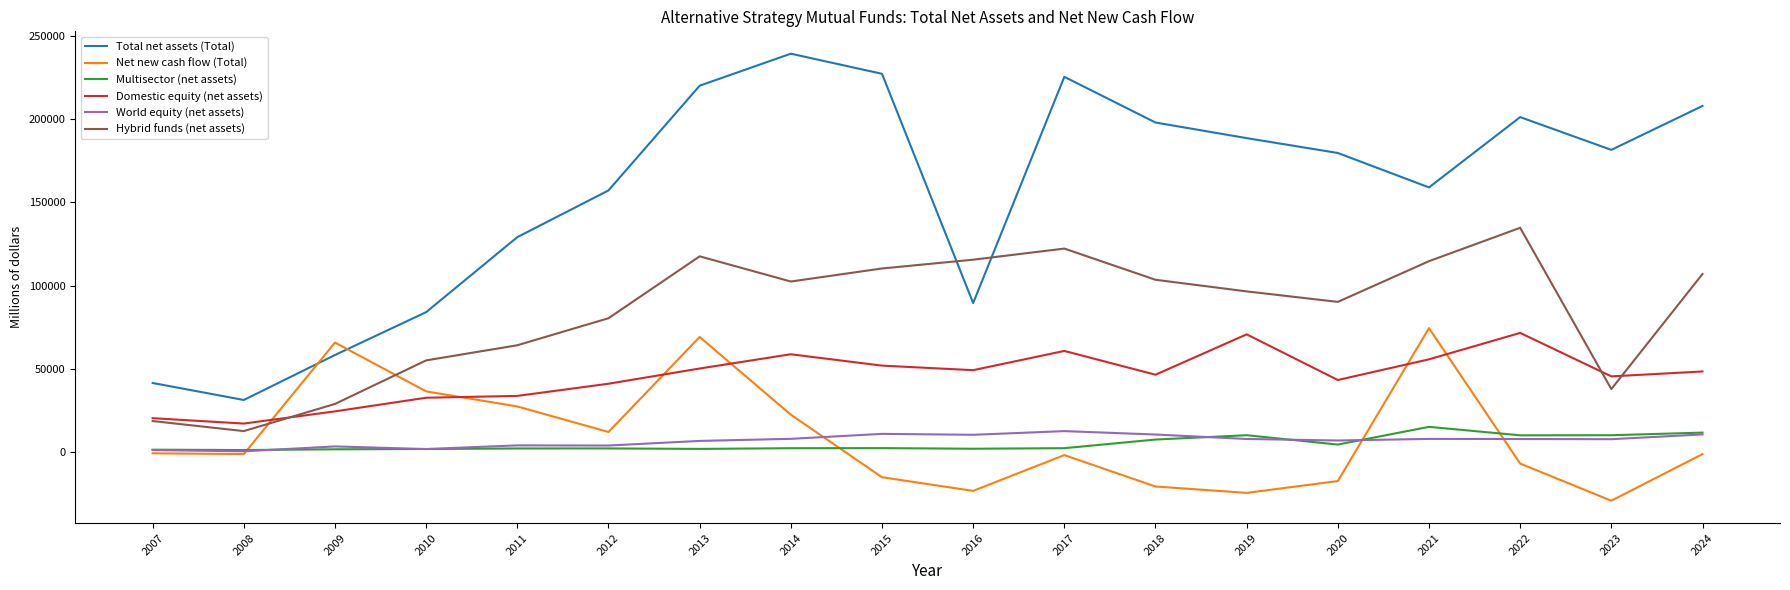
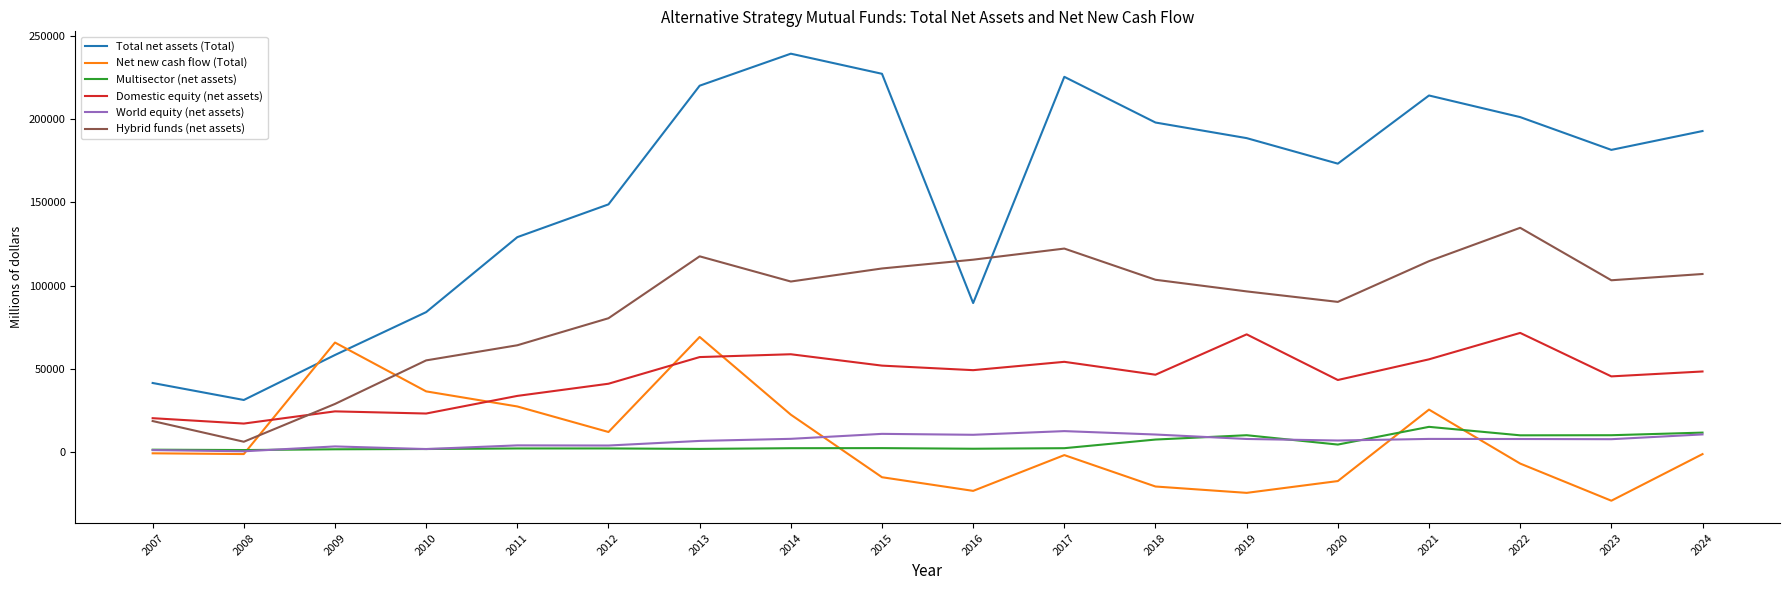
  {
    "Total net assets (Total)": {
      "2007": 41000,
      "2008": 31000,
      "2009": 58000,
      "2010": 84000,
      "2011": 129000,
-     "2012": 157000,
+     "2012": 149000,
      "2013": 220000,
      "2014": 239000,
      "2015": 227000,
      "2016": 90000,
      "2017": 226000,
      "2018": 198000,
      "2019": 189000,
-     "2020": 180000,
-     "2021": 159000,
+     "2020": 173000,
+     "2021": 214000,
      "2022": 201000,
      "2023": 182000,
-     "2024": 208000
+     "2024": 193000
    },
    "Net new cash flow (Total)": {
      "2007": -1000,
      "2008": -1000,
      "2009": 66000,
      "2010": 36000,
      "2011": 27000,
      "2012": 12000,
      "2013": 69000,
      "2014": 22000,
      "2015": -15000,
      "2016": -23000,
      "2017": -2000,
      "2018": -21000,
      "2019": -25000,
      "2020": -17000,
-     "2021": 74000,
+     "2021": 25000,
      "2022": -7000,
      "2023": -29000,
      "2024": -1000
    },
    "Multisector (net assets)": {
      "2009": 2000,
      "2011": 2000,
      "2012": 2000,
      "2013": 2000,
      "2014": 2000,
      "2015": 2000,
      "2016": 2000,
      "2017": 2000,
      "2018": 7000,
      "2019": 10000,
      "2020": 4000,
      "2021": 15000,
      "2022": 10000,
      "2023": 10000
    },
    "Domestic equity (net assets)": {
      "2007": 20000,
      "2008": 17000,
      "2009": 24000,
-     "2010": 33000,
+     "2010": 23000,
      "2011": 34000,
      "2012": 41000,
-     "2013": 50000,
+     "2013": 57000,
      "2014": 59000,
      "2015": 52000,
      "2016": 49000,
-     "2017": 61000,
+     "2017": 54000,
      "2018": 46000,
      "2019": 71000,
      "2020": 43000,
      "2021": 56000,
      "2022": 72000,
      "2023": 45000,
      "2024": 48000
    },
    "World equity (net assets)": {
      "2009": 3000,
      "2011": 4000,
      "2012": 4000,
      "2013": 7000,
      "2014": 8000,
      "2015": 11000,
      "2016": 10000,
      "2017": 13000,
      "2018": 11000,
      "2019": 8000,
      "2020": 7000,
      "2021": 8000,
      "2022": 8000,
      "2023": 8000
    },
    "Hybrid funds (net assets)": {
      "2007": 19000,
-     "2008": 13000,
+     "2008": 6000,
      "2009": 29000,
      "2010": 55000,
      "2011": 64000,
      "2012": 80000,
      "2013": 118000,
      "2014": 102000,
      "2015": 110000,
      "2016": 116000,
      "2017": 122000,
      "2018": 104000,
      "2019": 97000,
      "2020": 90000,
      "2021": 115000,
      "2022": 135000,
-     "2023": 38000,
+     "2023": 103000,
      "2024": 107000
    }
  }
